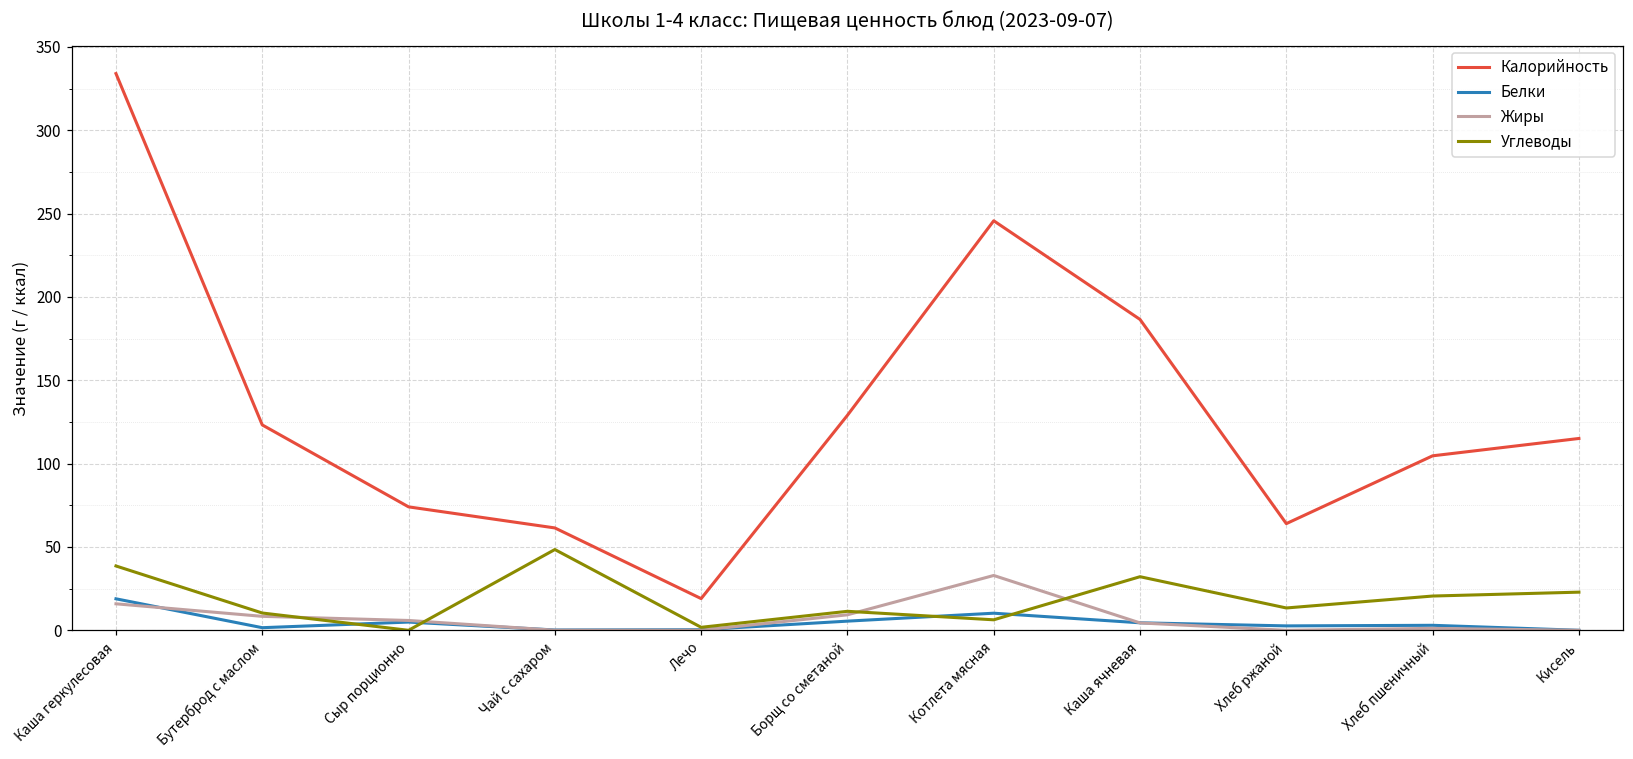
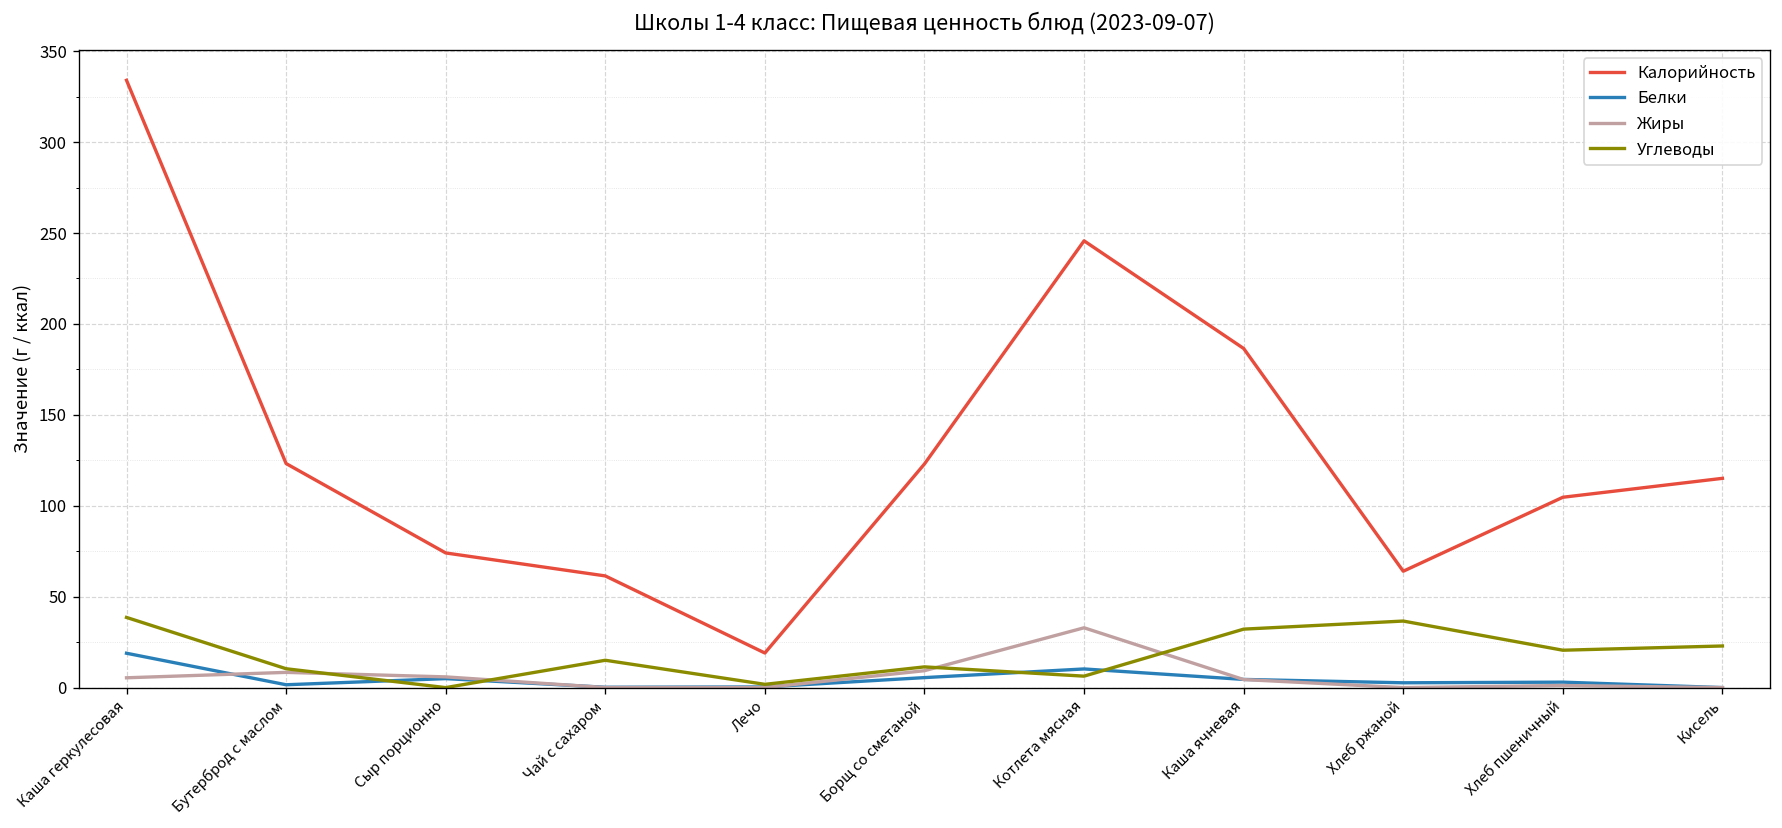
  {
    "Калорийность": {
      "Каша геркулесовая": 334,
      "Бутерброд с маслом": 123,
      "Сыр порционно": 74,
      "Чай с сахаром": 61,
      "Лечо": 19,
-     "Борщ со сметаной": 129,
+     "Борщ со сметаной": 123,
      "Котлета мясная": 246,
      "Каша ячневая": 187,
      "Хлеб ржаной": 64,
      "Хлеб пшеничный": 105,
      "Кисель": 115
    },
    "Белки": {
      "Каша геркулесовая": 19,
      "Бутерброд с маслом": 2,
      "Борщ со сметаной": 6,
      "Котлета мясная": 10,
      "Хлеб ржаной": 3,
      "Хлеб пшеничный": 3
    },
    "Жиры": {
-     "Каша геркулесовая": 16,
+     "Каша геркулесовая": 5,
      "Бутерброд с маслом": 8,
      "Борщ со сметаной": 9,
      "Котлета мясная": 33,
      "Хлеб ржаной": 0,
      "Хлеб пшеничный": 1
    },
    "Углеводы": {
      "Каша геркулесовая": 39,
      "Бутерброд с маслом": 10,
      "Сыр порционно": 0,
-     "Чай с сахаром": 48,
+     "Чай с сахаром": 15,
      "Борщ со сметаной": 11,
      "Котлета мясная": 6,
      "Каша ячневая": 32,
-     "Хлеб ржаной": 13,
+     "Хлеб ржаной": 37,
      "Хлеб пшеничный": 21,
      "Кисель": 23
    }
  }
